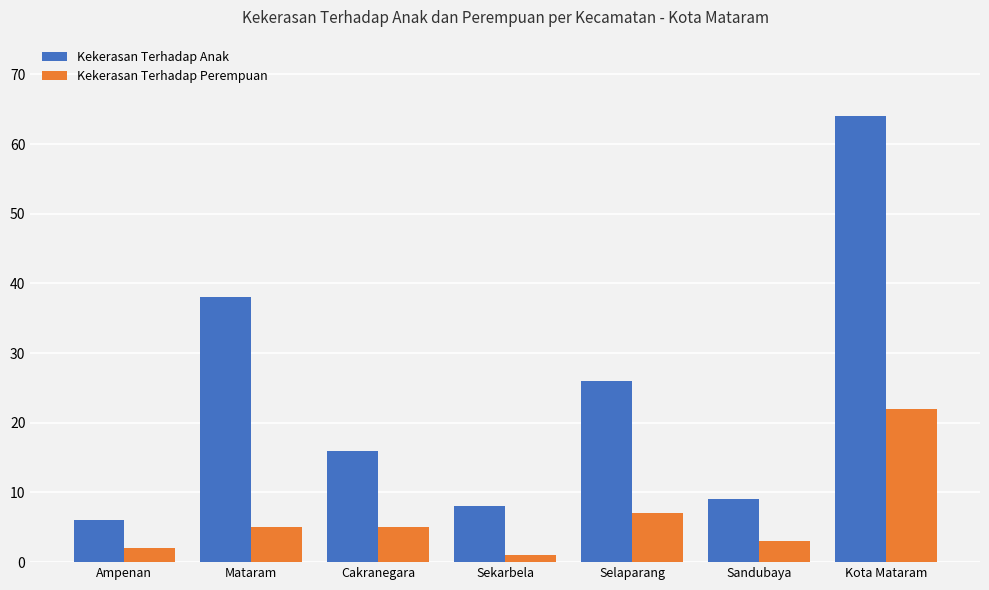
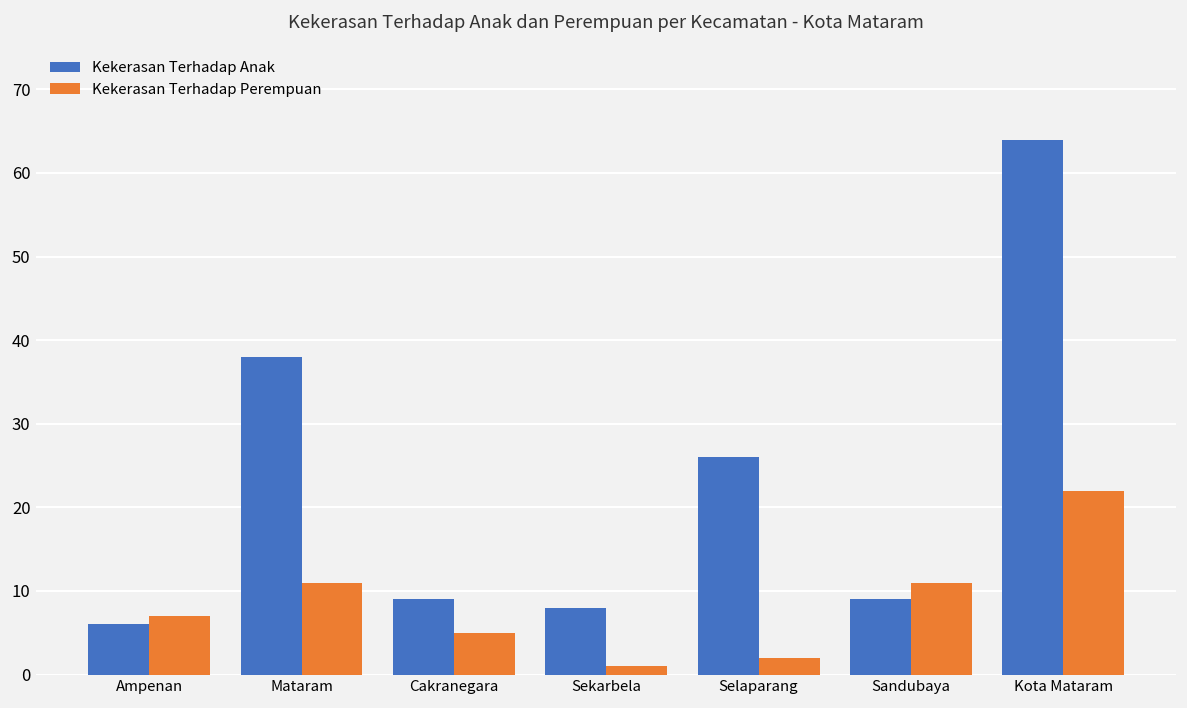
  {
    "Kekerasan Terhadap Anak": {
      "Ampenan": 6,
      "Mataram": 38,
-     "Cakranegara": 16,
+     "Cakranegara": 9,
      "Sekarbela": 8,
      "Selaparang": 26,
      "Sandubaya": 9,
      "Kota Mataram": 64
    },
    "Kekerasan Terhadap Perempuan": {
-     "Ampenan": 2,
-     "Mataram": 5,
+     "Ampenan": 7,
+     "Mataram": 11,
      "Cakranegara": 5,
      "Sekarbela": 1,
-     "Selaparang": 7,
-     "Sandubaya": 3,
+     "Selaparang": 2,
+     "Sandubaya": 11,
      "Kota Mataram": 22
    }
  }
